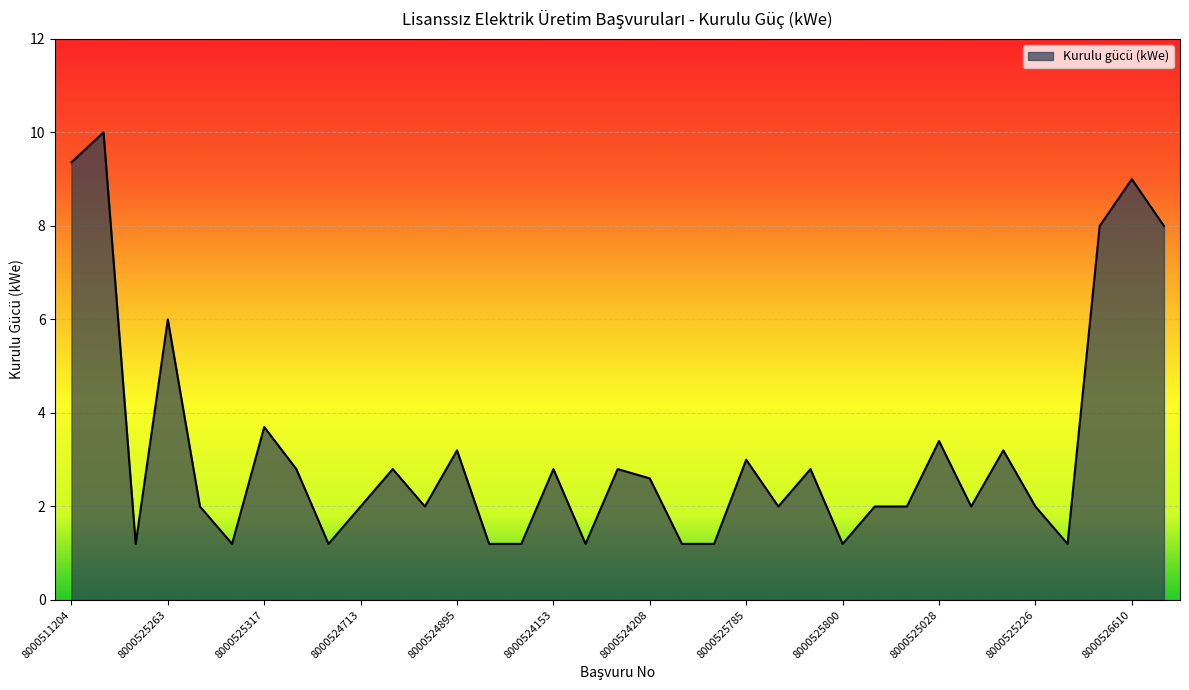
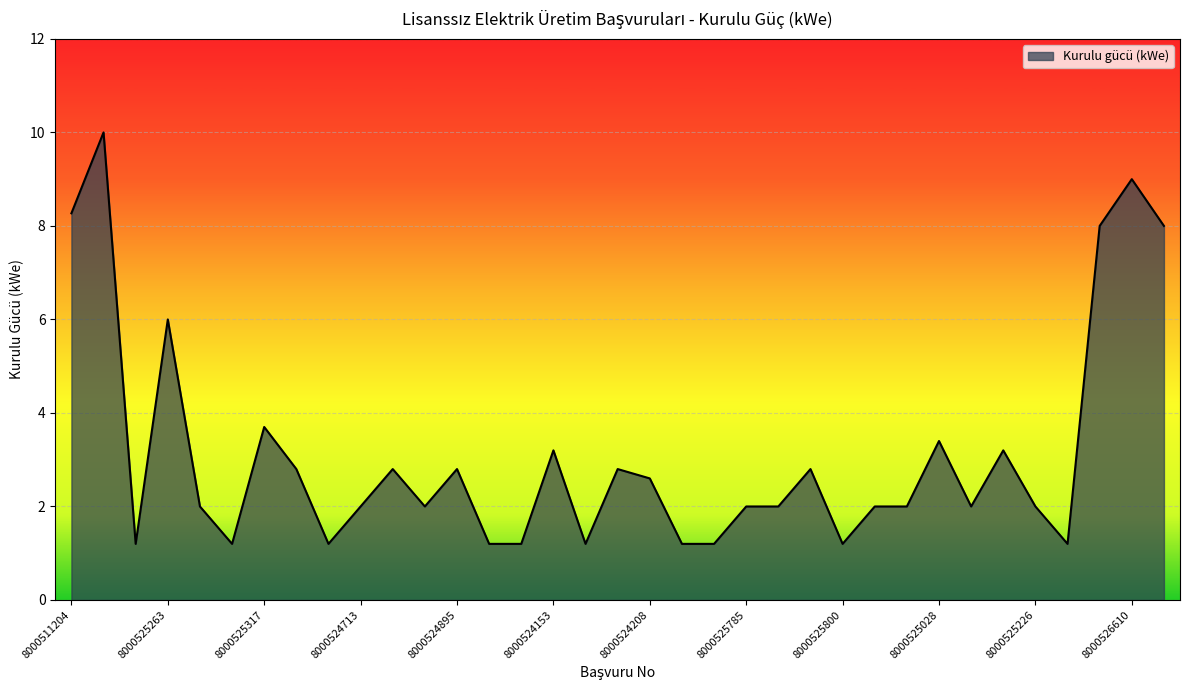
  {
-   "8000511204": 9.4,
+   "8000511204": 8.3,
    "8000525263": 6.0,
    "8000525317": 3.7,
    "8000524713": 2.0,
-   "8000524895": 3.2,
-   "8000524153": 2.8,
+   "8000524895": 2.8,
+   "8000524153": 3.2,
    "8000524208": 2.6,
-   "8000525785": 3,
+   "8000525785": 2,
    "8000525800": 1.2,
    "8000525028": 3.4,
    "8000525226": 2.0,
    "8000526610": 9.0
  }
